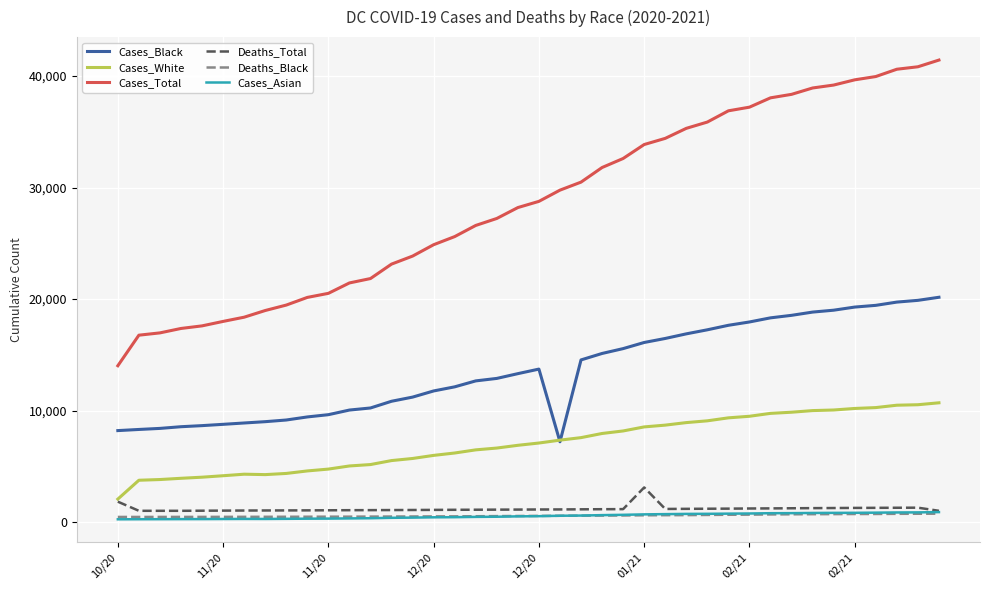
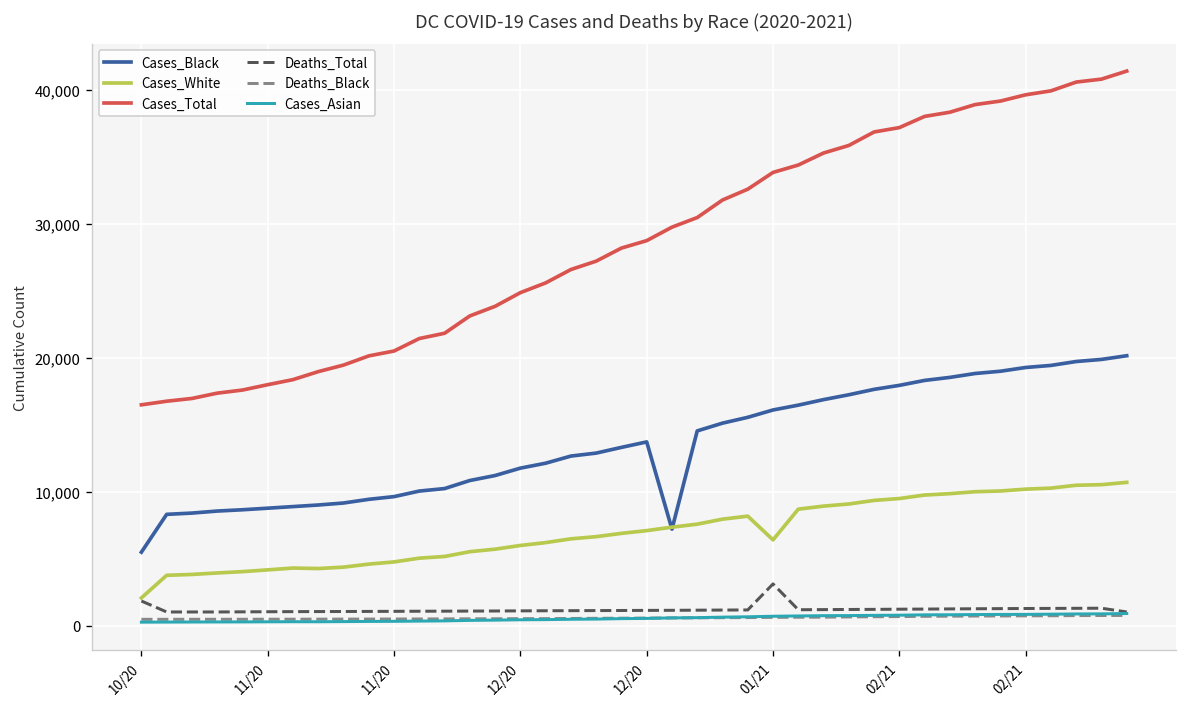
  {
    "Cases_Black": {
-     "10/20": "8,200",
+     "10/20": "5,500",
      "01/21": "16,100"
    },
    "Cases_White": {
      "10/20": "2,100",
-     "01/21": "8,500"
+     "01/21": "6,400"
    },
    "Cases_Total": {
-     "10/20": "14,000",
+     "10/20": "16,500",
      "01/21": "33,900"
    },
    "Deaths_Total": {
      "10/20": "1,800",
      "01/21": "3,100"
    }
  }
